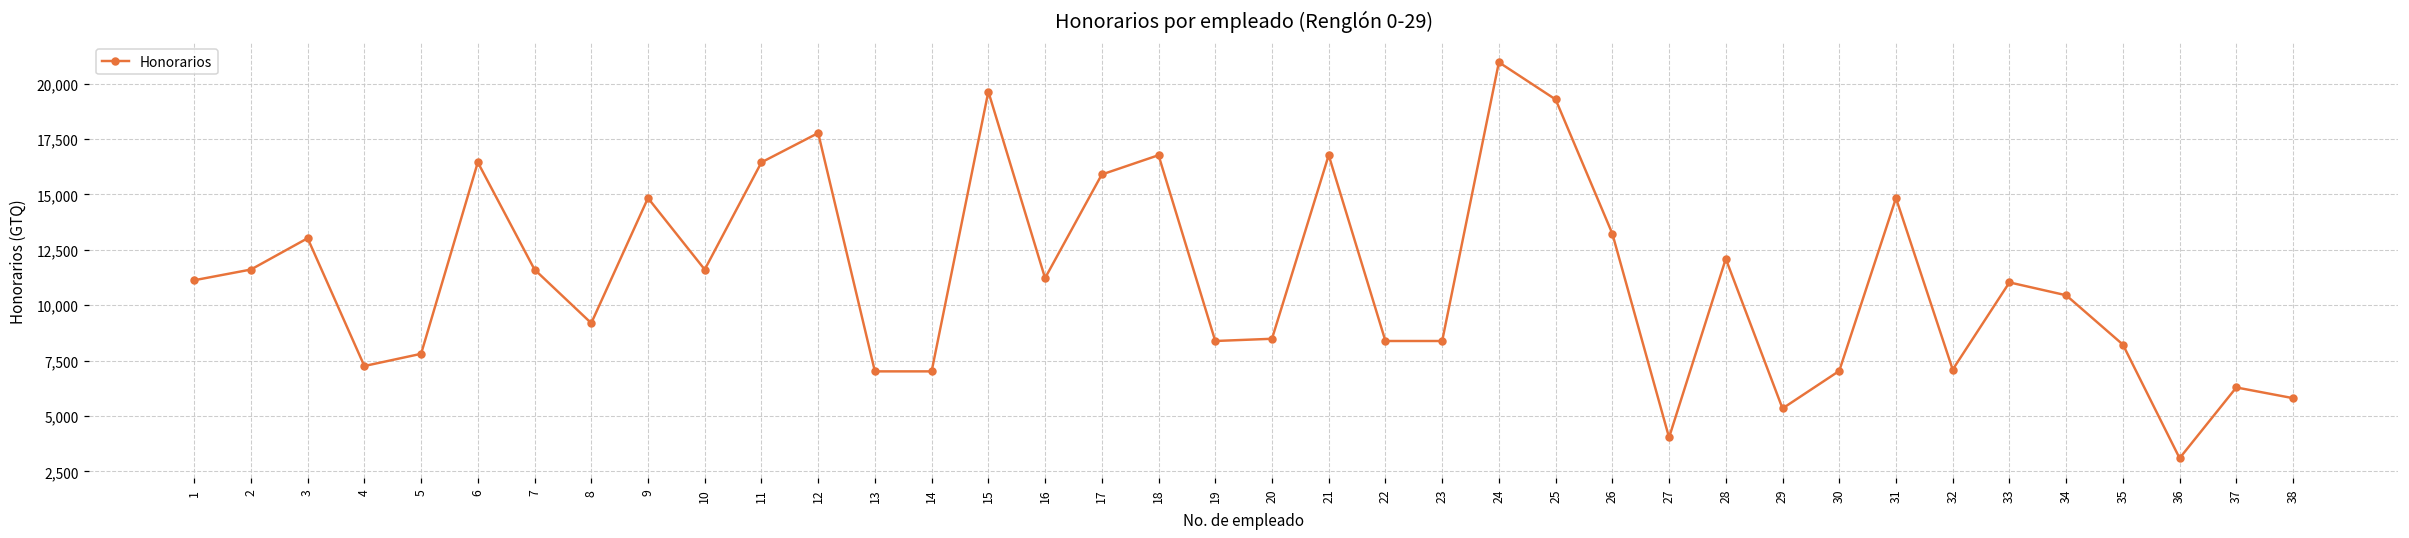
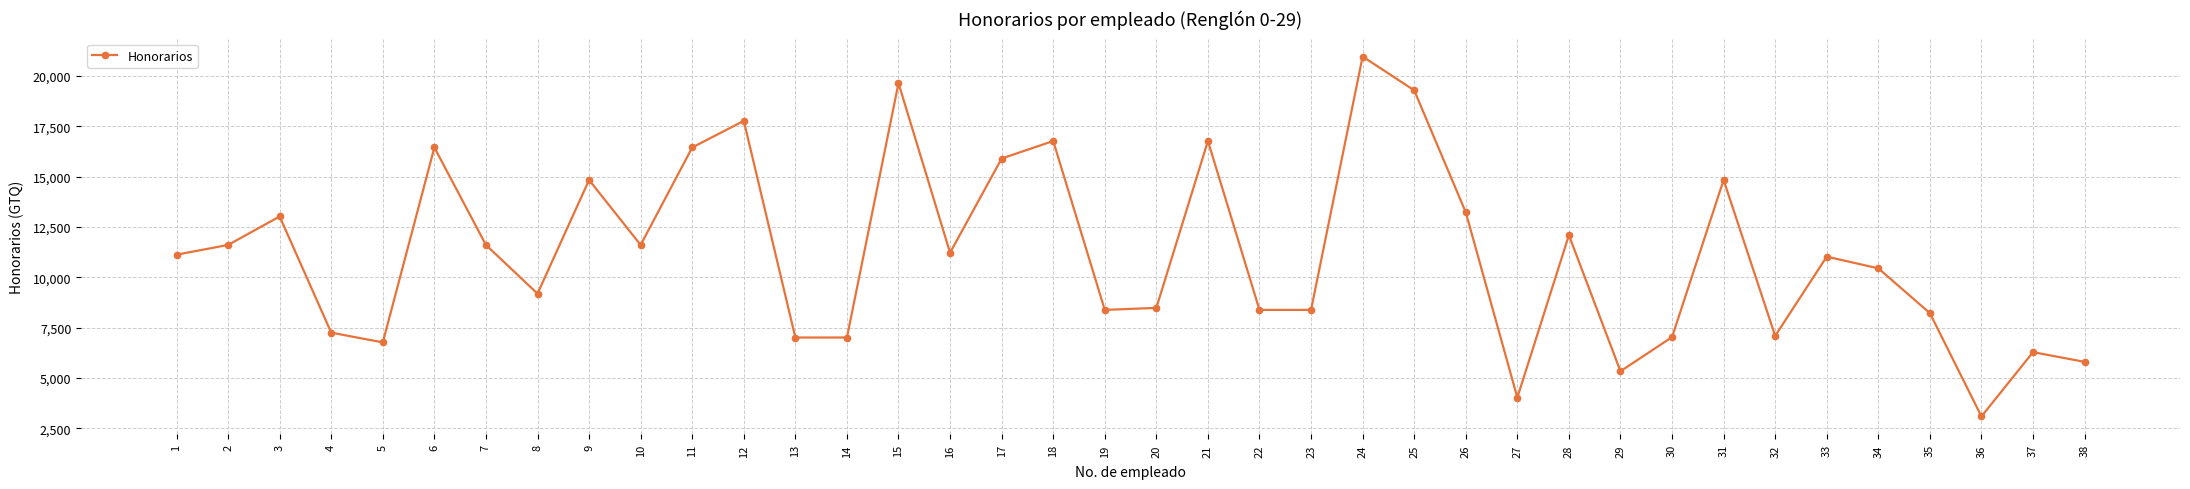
  {
    "1": "11,100",
    "2": "11,600",
    "3": "13,000",
    "4": "7,300",
-   "5": "7,800",
+   "5": "6,800",
    "6": "16,500",
    "7": "11,600",
    "8": "9,200",
    "9": "14,800",
    "10": "11,600",
    "11": "16,500",
    "12": "17,800",
    "13": "7,000",
    "14": "7,000",
    "15": "19,600",
    "16": "11,200",
    "17": "15,900",
    "18": "16,800",
    "19": "8,400",
    "20": "8,500",
    "21": "16,800",
    "22": "8,400",
    "23": "8,400",
    "24": "21,000",
    "25": "19,300",
    "26": "13,200",
    "27": "4,000",
    "28": "12,100",
    "29": "5,300",
    "30": "7,000",
    "31": "14,800",
    "32": "7,100",
    "33": "11,000",
    "34": "10,500",
    "35": "8,200",
    "36": "3,100",
    "37": "6,300",
    "38": "5,800"
  }
